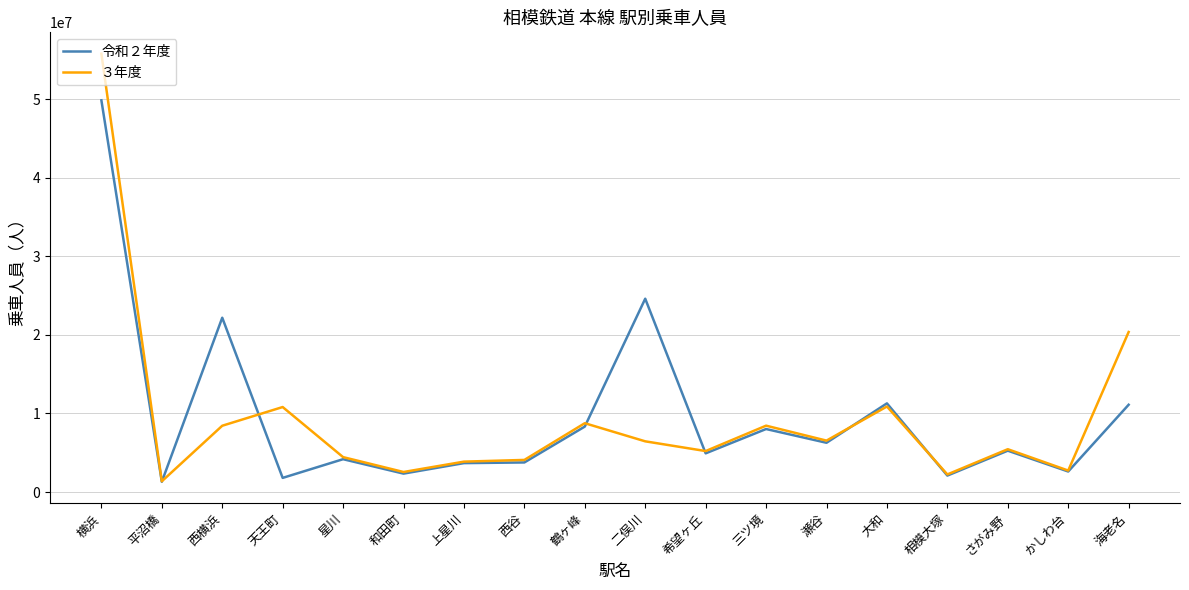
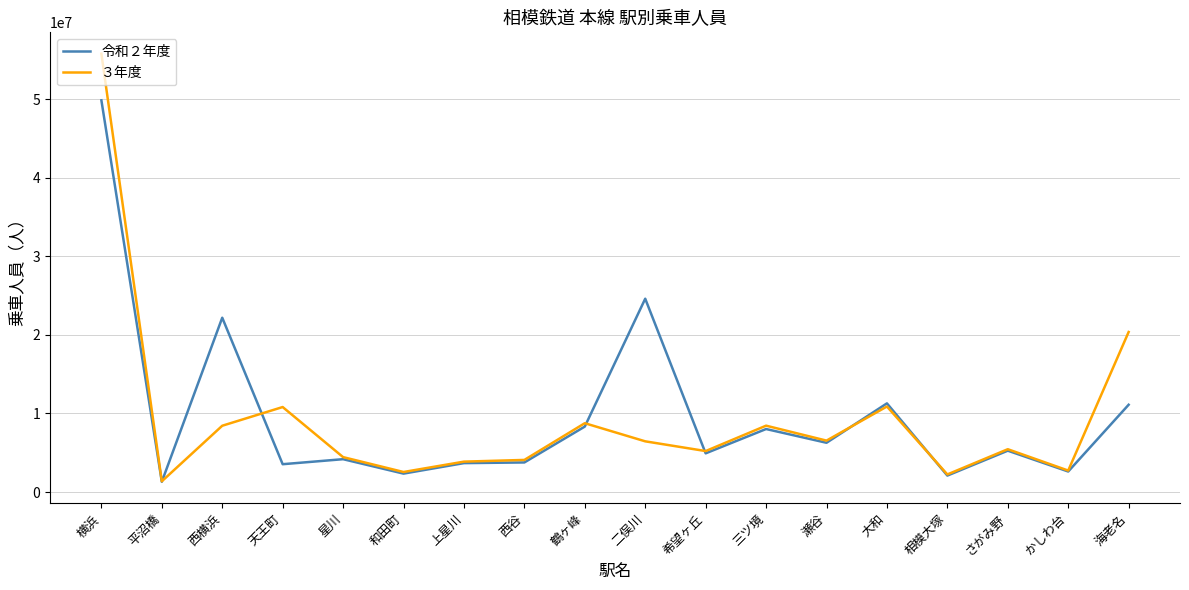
  {
    "令和２年度": {
      "横浜": 50000000,
      "西横浜": 22000000,
-     "天王町": 2000000,
+     "天王町": 4000000,
      "鶴ヶ峰": 8000000,
      "二俣川": 25000000,
      "三ツ境": 8000000,
      "大和": 11000000,
      "海老名": 11000000
    },
    "３年度": {
      "西横浜": 8000000,
      "天王町": 11000000,
      "鶴ヶ峰": 9000000,
      "二俣川": 6000000,
      "三ツ境": 8000000,
      "大和": 11000000,
      "海老名": 20000000
    }
  }
